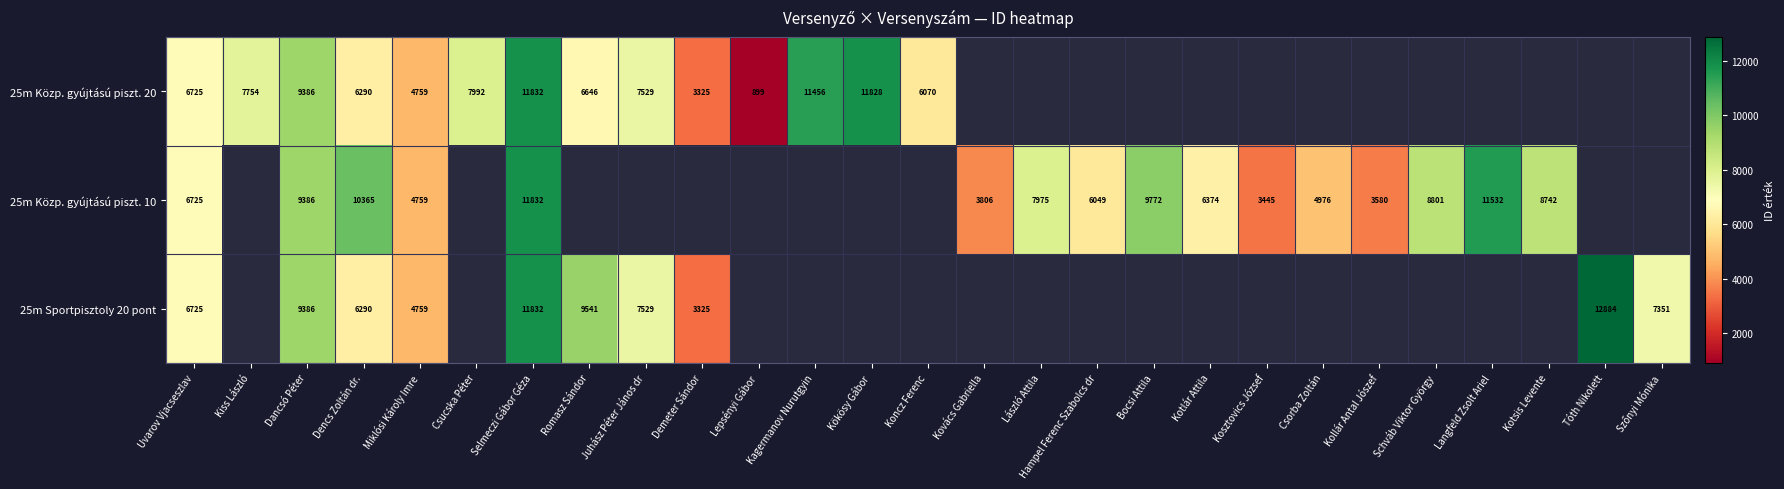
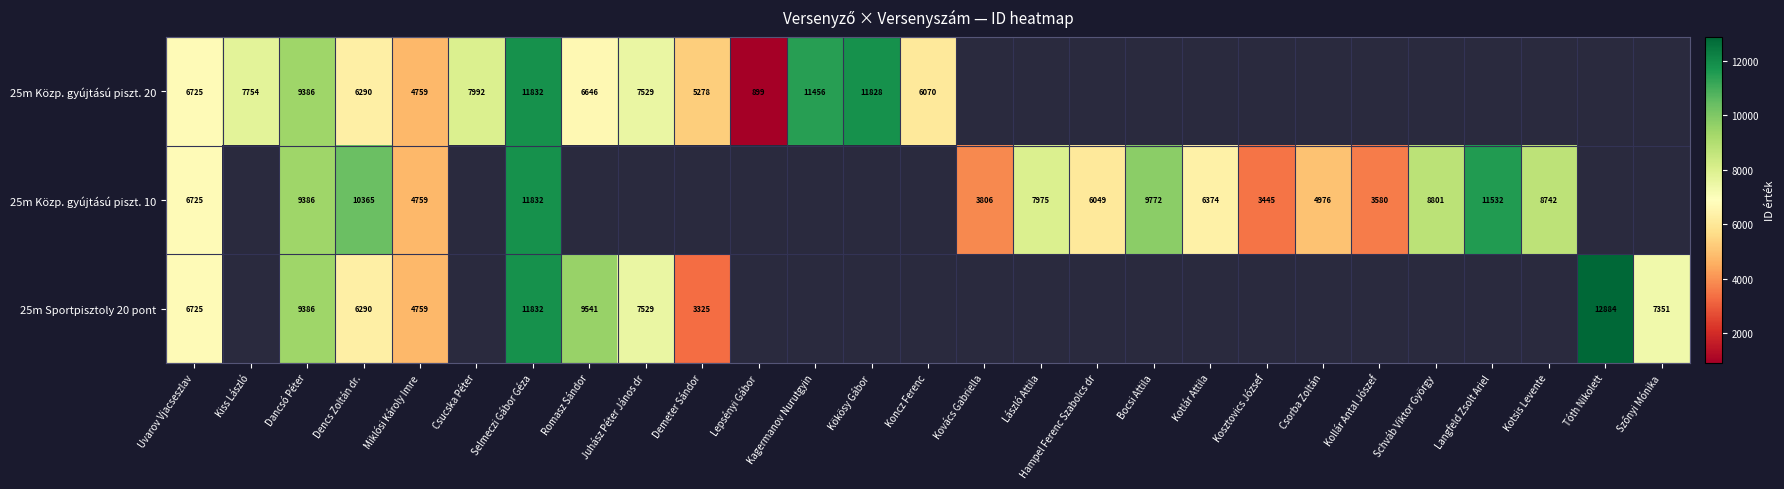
  {
    "25m Közp. gyújtású piszt. 20": {
      "Uvarov Vjacseszlav": 6725,
      "Kiss László": 7754,
      "Dancsó Péter": 9386,
      "Dencs Zoltán dr.": 6290,
      "Miklósi Károly Imre": 4759,
      "Csucska Péter": 7992,
      "Selmeczi Gábor Géza": 11832,
      "Romasz Sándor": 6646,
      "Juhász Péter János dr": 7529,
-     "Demeter Sándor": 3325,
+     "Demeter Sándor": 5278,
      "Lepsényi Gábor": 899,
      "Kagermanov Nurutgyin": 11456,
      "Kökösy Gábor": 11828,
      "Koncz Ferenc": 6070
    },
    "25m Közp. gyújtású piszt. 10": {
      "Uvarov Vjacseszlav": 6725,
      "Dancsó Péter": 9386,
      "Dencs Zoltán dr.": 10365,
      "Miklósi Károly Imre": 4759,
      "Selmeczi Gábor Géza": 11832,
      "Kovács Gabriella": 3806,
      "László Attila": 7975,
      "Hampel Ferenc Szabolcs dr": 6049,
      "Bocsi Attila": 9772,
      "Kotlár Attila": 6374,
      "Kosztovics József": 3445,
      "Csorba Zoltán": 4976,
      "Kollár Antal Jószef": 3580,
      "Schváb Viktor György": 8801,
      "Langfeld Zsolt Ariel": 11532,
      "Kotsis Levente": 8742
    },
    "25m Sportpisztoly 20 pont": {
      "Uvarov Vjacseszlav": 6725,
      "Dancsó Péter": 9386,
      "Dencs Zoltán dr.": 6290,
      "Miklósi Károly Imre": 4759,
      "Selmeczi Gábor Géza": 11832,
      "Romasz Sándor": 9541,
      "Juhász Péter János dr": 7529,
      "Demeter Sándor": 3325,
      "Tóth Nikolett": 12884,
      "Szőnyi Mónika": 7351
    }
  }
